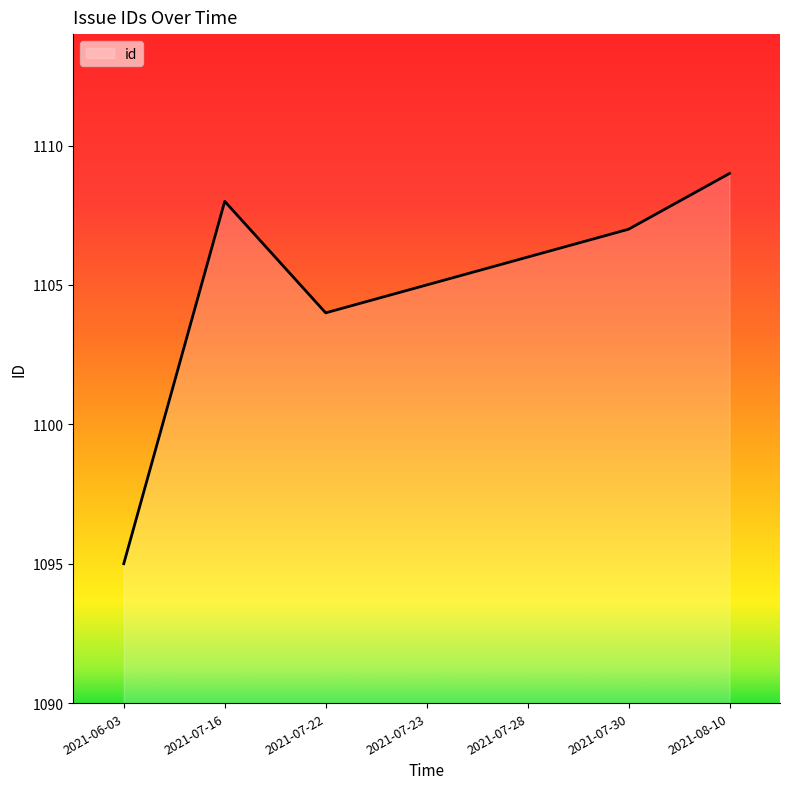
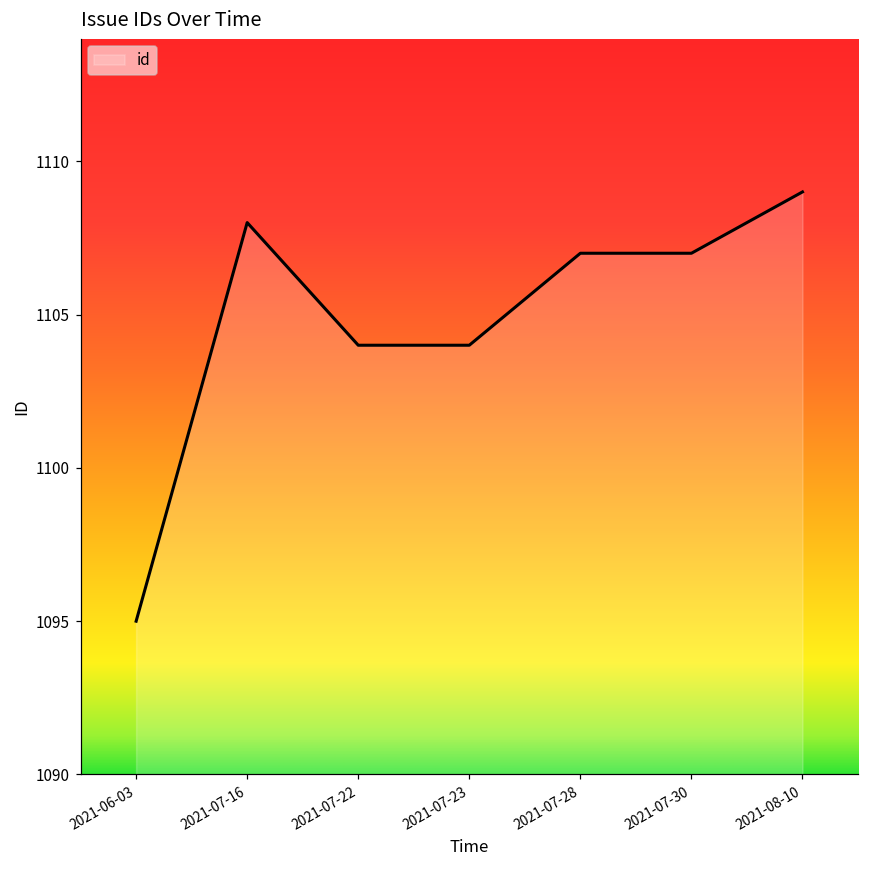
  {
    "2021-06-03": 1095,
    "2021-07-16": 1108,
    "2021-07-22": 1104,
-   "2021-07-23": 1105,
-   "2021-07-28": 1106,
+   "2021-07-23": 1104,
+   "2021-07-28": 1107,
    "2021-07-30": 1107,
    "2021-08-10": 1109
  }
